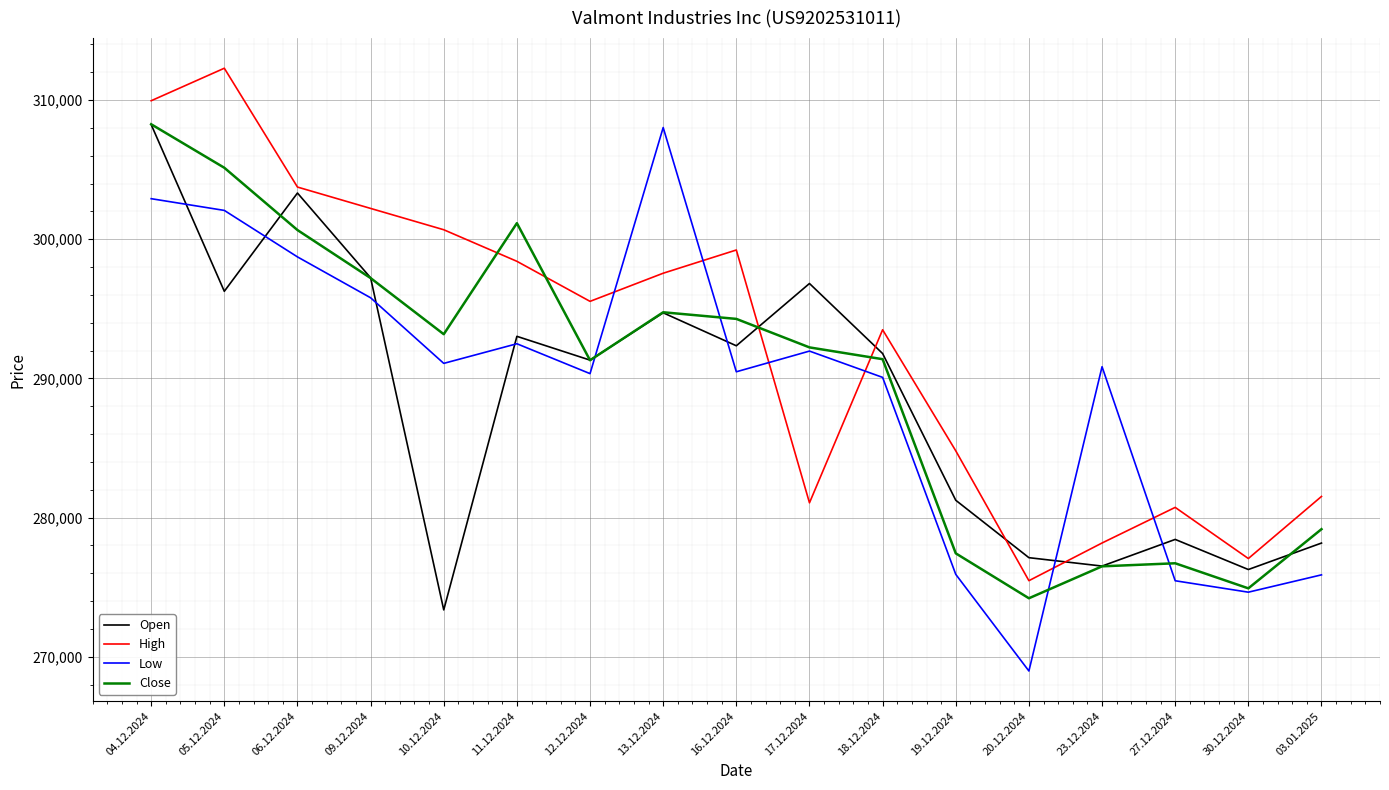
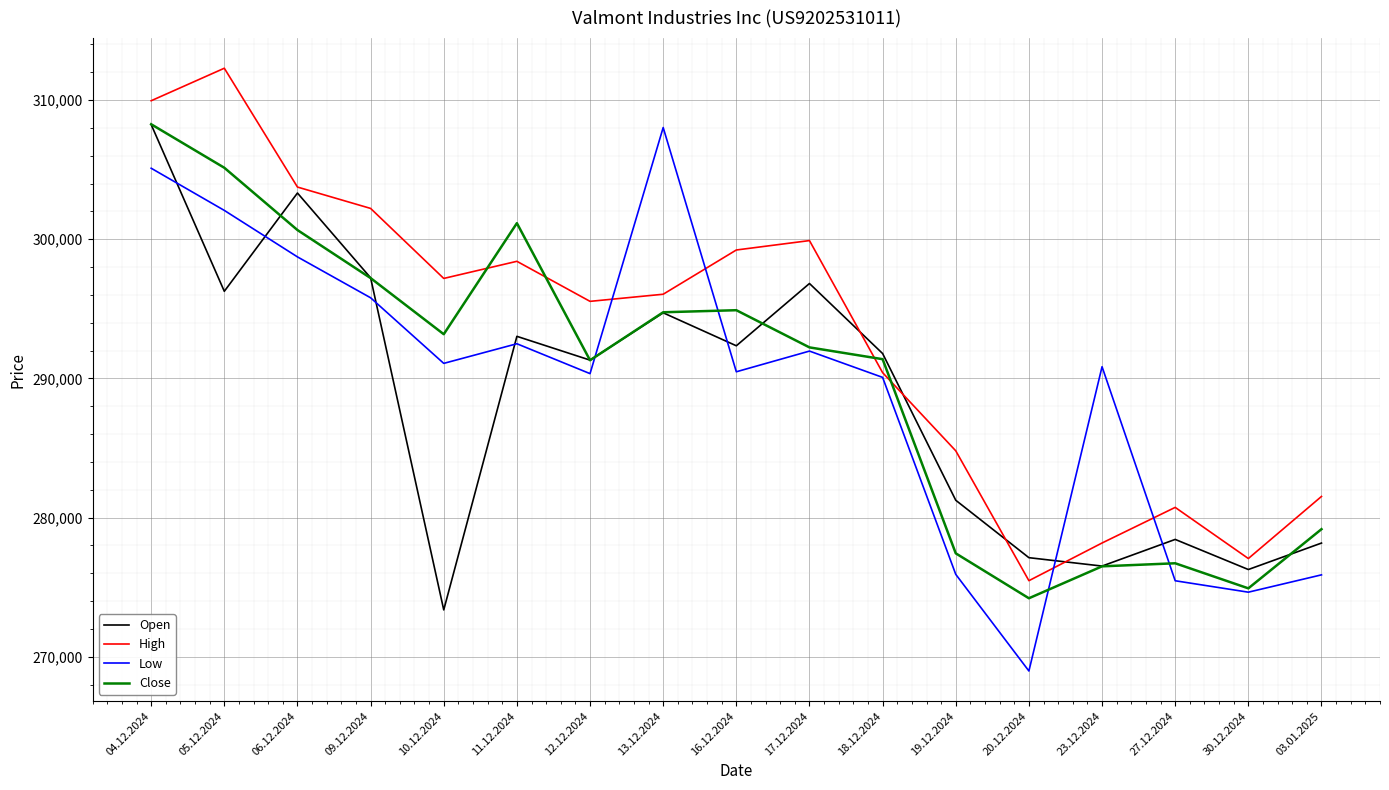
  {
    "Open": {
      "05.12.2024": "296,300",
      "06.12.2024": "303,300",
      "10.12.2024": "273,400",
      "11.12.2024": "293,000",
      "16.12.2024": "292,300",
      "17.12.2024": "296,800",
      "18.12.2024": "291,800",
      "19.12.2024": "281,200",
      "20.12.2024": "277,100",
      "27.12.2024": "278,400",
      "30.12.2024": "276,300",
      "03.01.2025": "278,200"
    },
    "High": {
      "04.12.2024": "309,900",
      "05.12.2024": "312,300",
      "06.12.2024": "303,700",
      "09.12.2024": "302,200",
-     "10.12.2024": "300,700",
+     "10.12.2024": "297,200",
      "11.12.2024": "298,400",
      "12.12.2024": "295,500",
-     "13.12.2024": "297,600",
+     "13.12.2024": "296,000",
      "16.12.2024": "299,200",
-     "17.12.2024": "281,100",
-     "18.12.2024": "293,500",
+     "17.12.2024": "299,900",
+     "18.12.2024": "290,400",
      "19.12.2024": "284,800",
      "20.12.2024": "275,500",
      "23.12.2024": "278,200",
      "27.12.2024": "280,700",
      "30.12.2024": "277,100",
      "03.01.2025": "281,500"
    },
    "Low": {
-     "04.12.2024": "302,900",
+     "04.12.2024": "305,100",
      "05.12.2024": "302,100",
      "06.12.2024": "298,700",
      "09.12.2024": "295,800",
      "10.12.2024": "291,100",
      "11.12.2024": "292,500",
      "12.12.2024": "290,300",
      "13.12.2024": "308,000",
      "16.12.2024": "290,500",
      "17.12.2024": "292,000",
      "18.12.2024": "290,100",
      "19.12.2024": "275,900",
      "20.12.2024": "269,000",
      "23.12.2024": "290,800",
      "27.12.2024": "275,500",
      "30.12.2024": "274,600",
      "03.01.2025": "275,900"
    },
    "Close": {
      "05.12.2024": "305,100",
      "06.12.2024": "300,700",
      "10.12.2024": "293,200",
      "11.12.2024": "301,200",
-     "16.12.2024": "294,300",
+     "16.12.2024": "294,900",
      "17.12.2024": "292,200",
      "18.12.2024": "291,400",
      "19.12.2024": "277,400",
      "20.12.2024": "274,200",
      "27.12.2024": "276,700",
      "30.12.2024": "274,900",
      "03.01.2025": "279,200"
    }
  }
